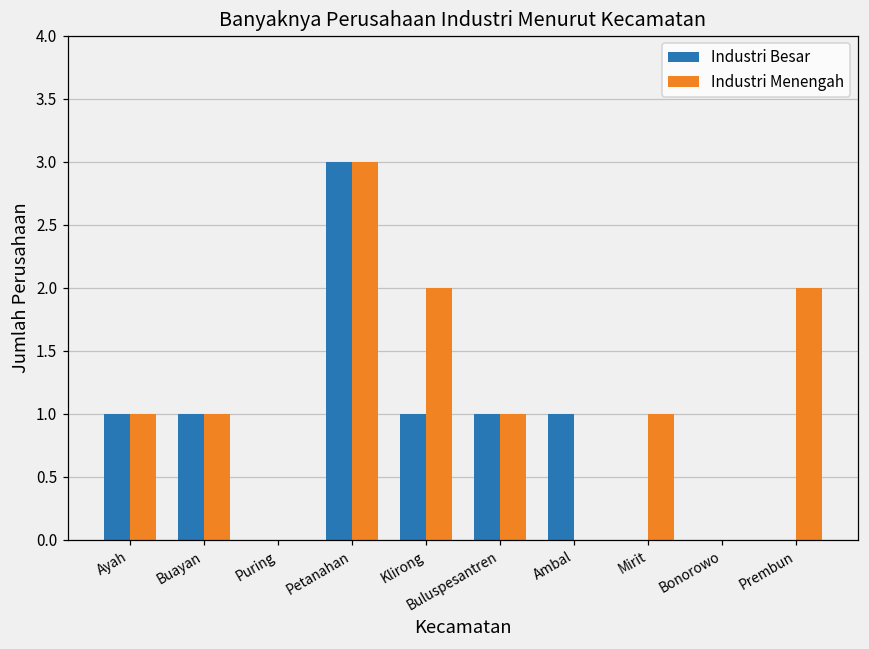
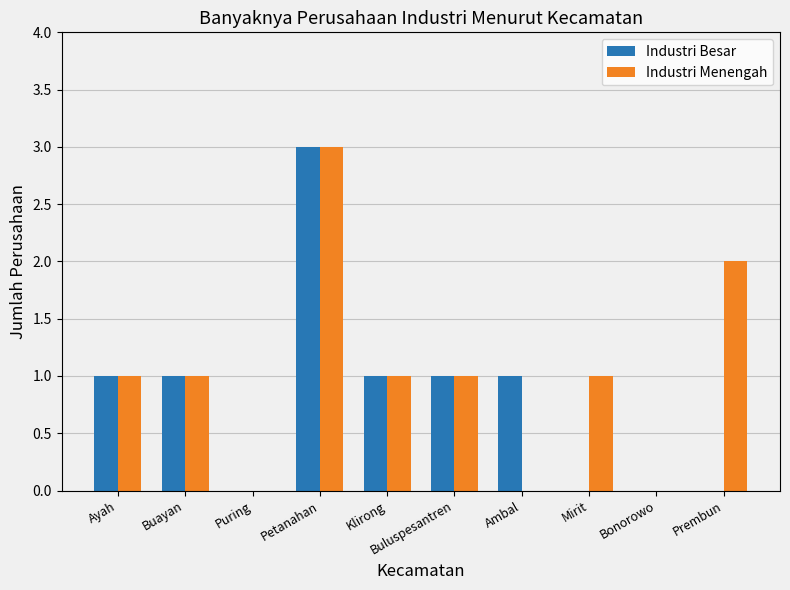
  {
    "Industri Besar": {
      "Ayah": 1,
      "Buayan": 1,
      "Puring": 0,
      "Petanahan": 3,
      "Klirong": 1,
      "Buluspesantren": 1,
      "Ambal": 1,
      "Mirit": 0,
      "Bonorowo": 0,
      "Prembun": 0
    },
    "Industri Menengah": {
      "Ayah": 1,
      "Buayan": 1,
      "Puring": 0,
      "Petanahan": 3,
-     "Klirong": 2,
+     "Klirong": 1,
      "Buluspesantren": 1,
      "Ambal": 0,
      "Mirit": 1,
      "Bonorowo": 0,
      "Prembun": 2
    }
  }
